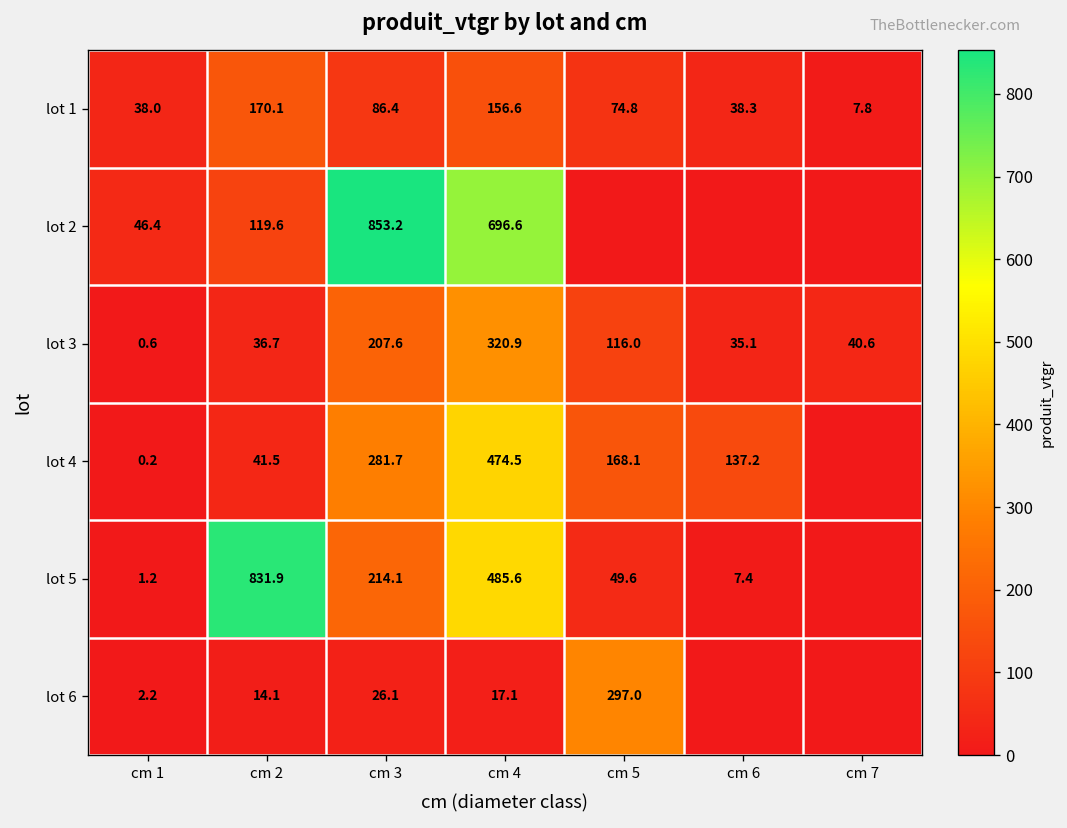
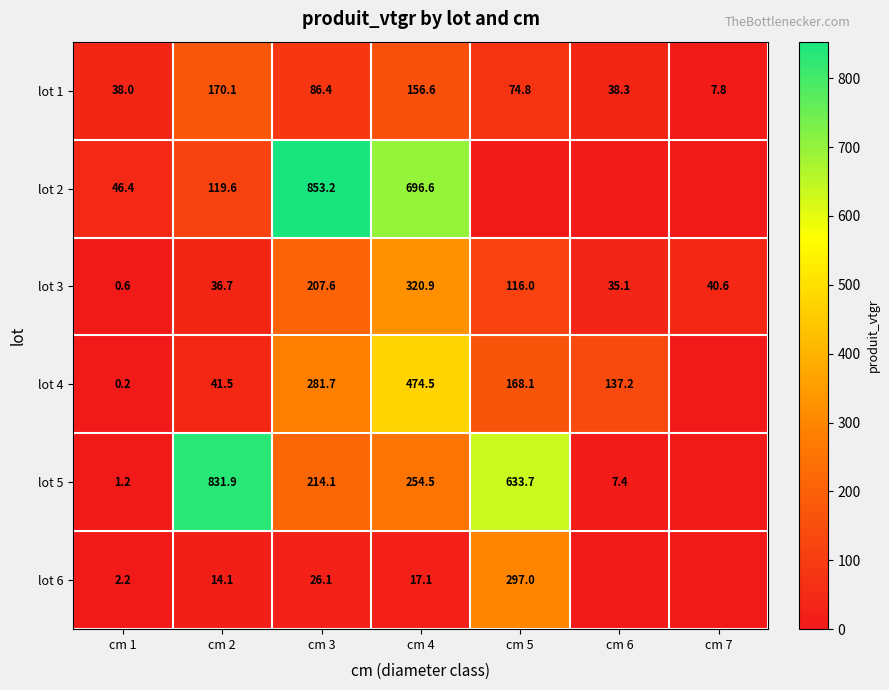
  {
    "lot 1": {
      "cm 1": 38.0,
      "cm 2": 170.1,
      "cm 3": 86.4,
      "cm 4": 156.6,
      "cm 5": 74.8,
      "cm 6": 38.3,
      "cm 7": 7.8
    },
    "lot 2": {
      "cm 1": 46.4,
      "cm 2": 119.6,
      "cm 3": 853.2,
      "cm 4": 696.6
    },
    "lot 3": {
      "cm 1": 0.6,
      "cm 2": 36.7,
      "cm 3": 207.6,
      "cm 4": 320.9,
      "cm 5": 116.0,
      "cm 6": 35.1,
      "cm 7": 40.6
    },
    "lot 4": {
      "cm 1": 0.2,
      "cm 2": 41.5,
      "cm 3": 281.7,
      "cm 4": 474.5,
      "cm 5": 168.1,
      "cm 6": 137.2
    },
    "lot 5": {
      "cm 1": 1.2,
      "cm 2": 831.9,
      "cm 3": 214.1,
-     "cm 4": 485.6,
-     "cm 5": 49.6,
+     "cm 4": 254.5,
+     "cm 5": 633.7,
      "cm 6": 7.4
    },
    "lot 6": {
      "cm 1": 2.2,
      "cm 2": 14.1,
      "cm 3": 26.1,
      "cm 4": 17.1,
      "cm 5": 297.0
    }
  }
